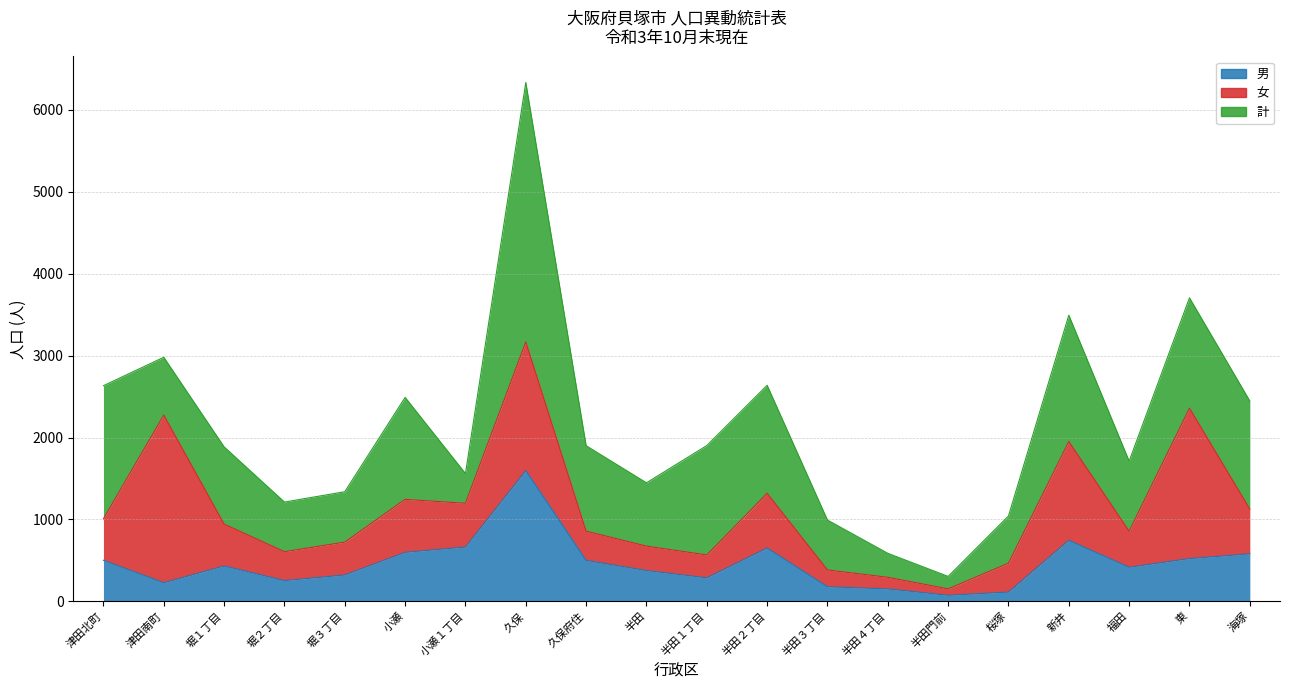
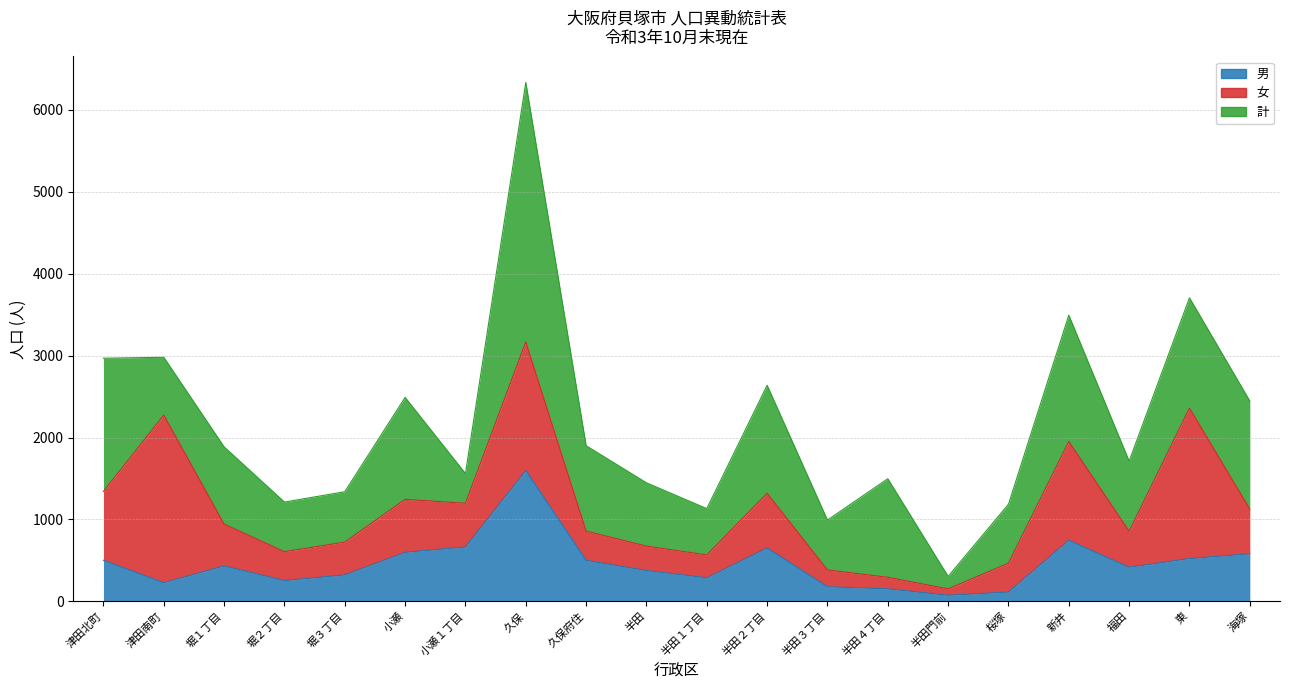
  {
    "男": {
      "津田北町": 500,
      "津田南町": 200,
      "堀１丁目": 400,
      "堀２丁目": 300,
      "堀３丁目": 300,
      "小瀬": 600,
      "小瀬１丁目": 700,
      "久保": 1600,
      "久保府住": 500,
      "半田": 400,
      "半田１丁目": 300,
      "半田２丁目": 700,
      "半田３丁目": 200,
      "半田４丁目": 200,
      "半田門前": 100,
      "桜塚": 100,
      "新井": 700,
      "福田": 400,
      "東": 500,
      "海塚": 600
    },
    "女": {
-     "津田北町": 500,
+     "津田北町": 800,
      "津田南町": 2000,
      "堀１丁目": 500,
      "堀２丁目": 400,
      "堀３丁目": 400,
      "小瀬": 600,
      "小瀬１丁目": 500,
      "久保": 1600,
      "久保府住": 400,
      "半田": 300,
      "半田１丁目": 300,
      "半田２丁目": 700,
      "半田３丁目": 200,
      "半田４丁目": 100,
      "半田門前": 100,
      "桜塚": 400,
      "新井": 1200,
      "福田": 400,
      "東": 1800,
      "海塚": 500
    },
    "計": {
      "津田北町": 1600,
      "津田南町": 700,
      "堀１丁目": 900,
      "堀２丁目": 600,
      "堀３丁目": 600,
      "小瀬": 1200,
      "小瀬１丁目": 400,
      "久保": 3200,
      "久保府住": 1000,
      "半田": 800,
-     "半田１丁目": 1300,
+     "半田１丁目": 600,
      "半田２丁目": 1300,
      "半田３丁目": 600,
-     "半田４丁目": 300,
+     "半田４丁目": 1200,
      "半田門前": 200,
-     "桜塚": 600,
+     "桜塚": 700,
      "新井": 1500,
      "福田": 900,
      "東": 1300,
      "海塚": 1300
    }
  }
